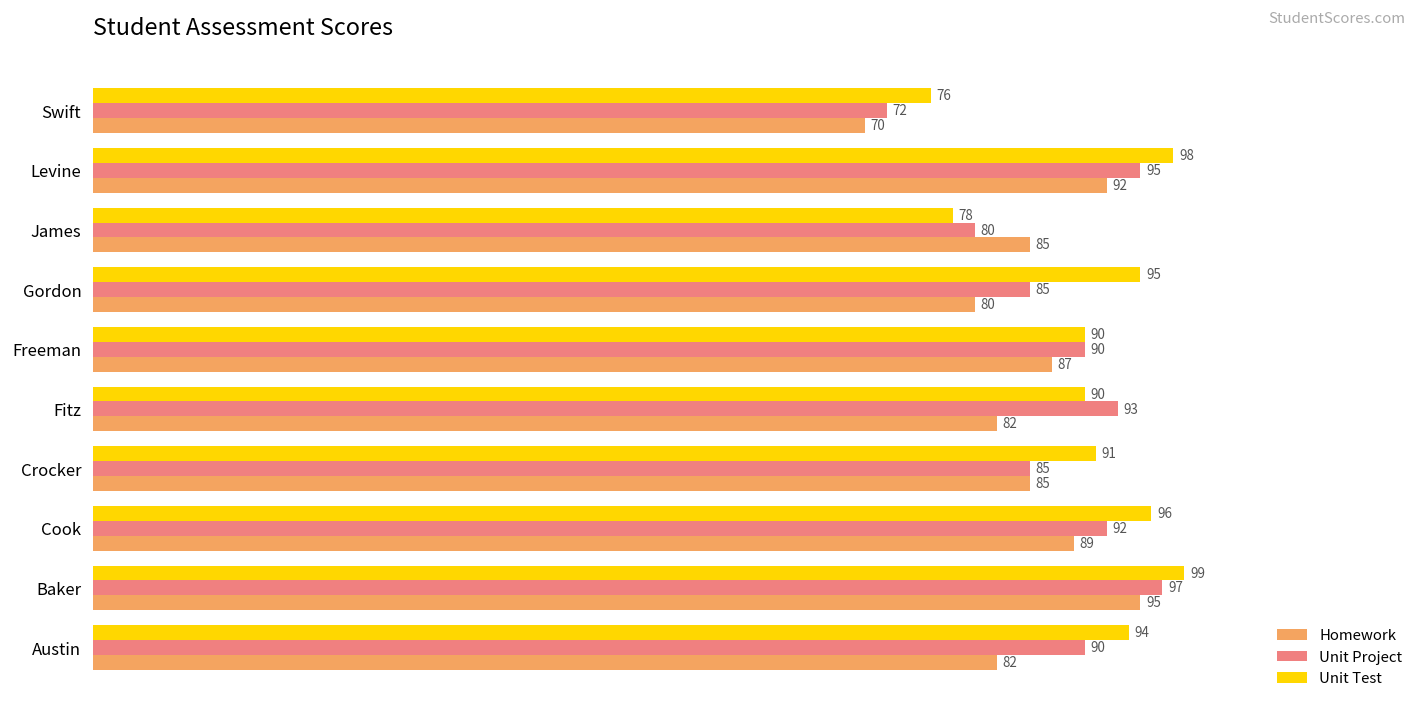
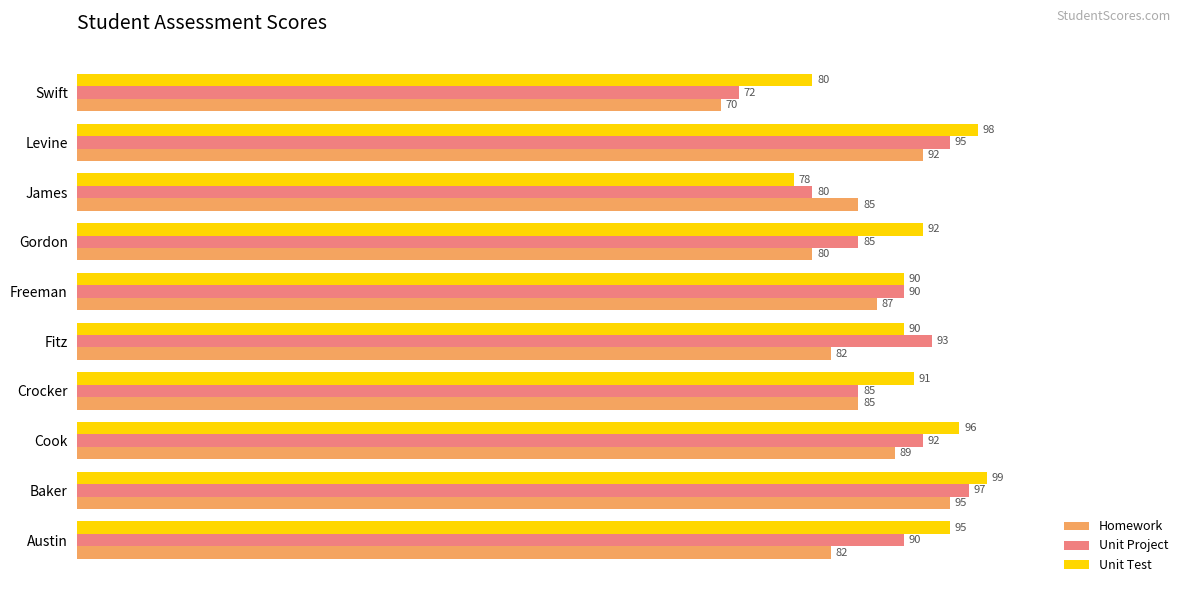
  {
    "Unit Test": {
-     "Swift": 76,
+     "Swift": 80,
      "Levine": 98,
      "James": 78,
-     "Gordon": 95,
+     "Gordon": 92,
      "Freeman": 90,
      "Fitz": 90,
      "Crocker": 91,
      "Cook": 96,
      "Baker": 99,
-     "Austin": 94
+     "Austin": 95
    }
  }
